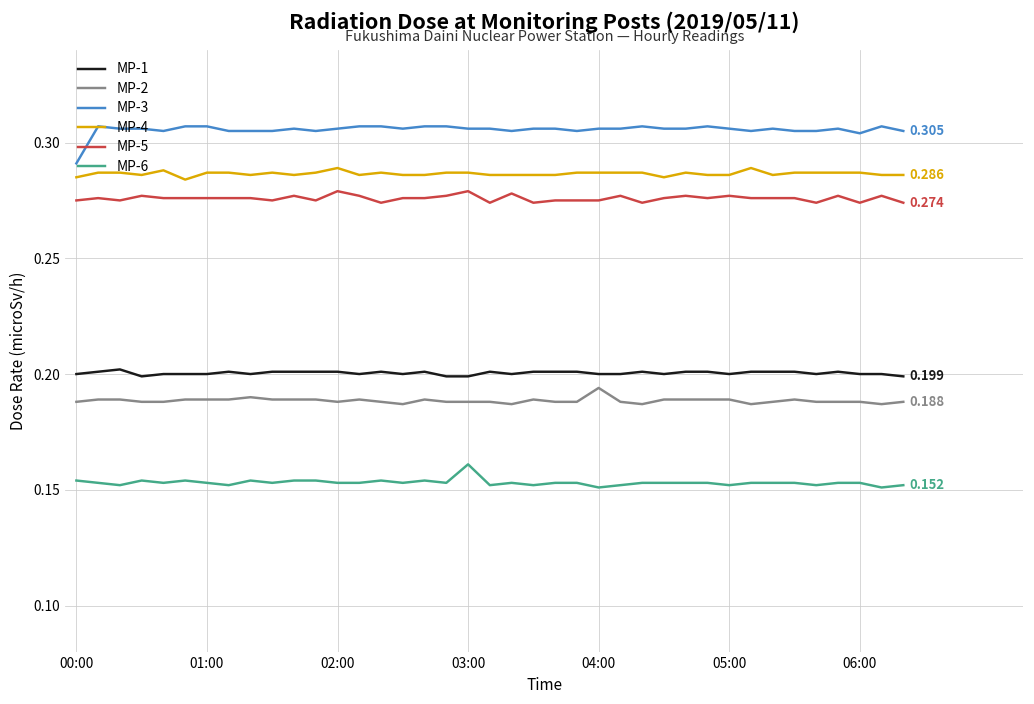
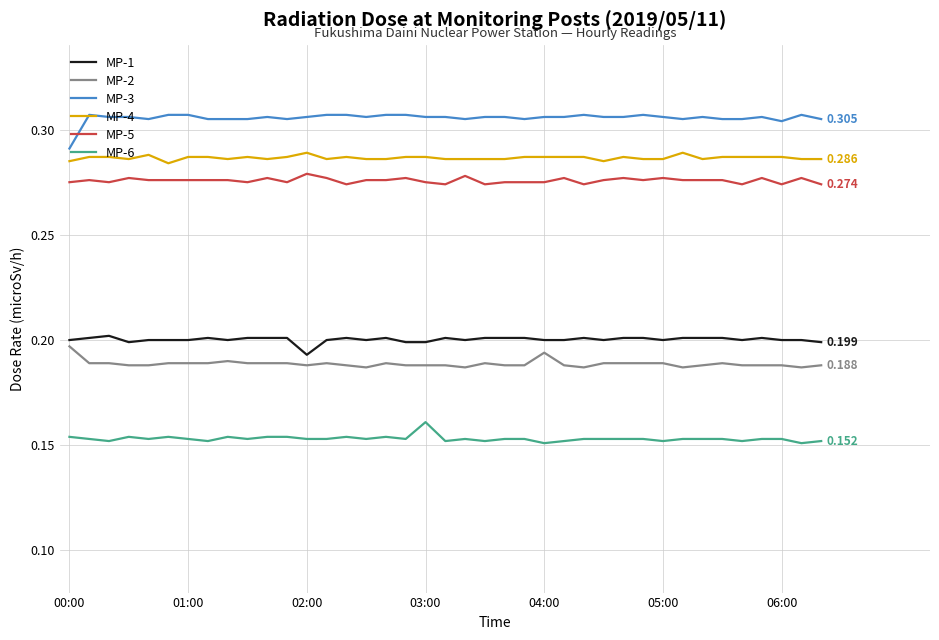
  {
    "MP-1": {
      "00:00": 0.200,
      "01:00": 0.200,
-     "02:00": 0.201,
+     "02:00": 0.193,
      "03:00": 0.199,
      "04:00": 0.200,
      "05:00": 0.200,
      "06:00": 0.200
    },
    "MP-2": {
-     "00:00": 0.188,
+     "00:00": 0.197,
      "01:00": 0.189,
      "02:00": 0.188,
      "03:00": 0.188,
      "04:00": 0.194,
      "05:00": 0.189,
      "06:00": 0.188
    },
    "MP-3": {
      "00:00": 0.291,
      "01:00": 0.307,
      "02:00": 0.306,
      "03:00": 0.306,
      "04:00": 0.306,
      "05:00": 0.306,
      "06:00": 0.304
    },
    "MP-4": {
      "00:00": 0.285,
      "01:00": 0.287,
      "02:00": 0.289,
      "03:00": 0.287,
      "04:00": 0.287,
      "05:00": 0.286,
      "06:00": 0.287
    },
    "MP-5": {
      "00:00": 0.275,
      "01:00": 0.276,
      "02:00": 0.279,
-     "03:00": 0.279,
+     "03:00": 0.275,
      "04:00": 0.275,
      "05:00": 0.277,
      "06:00": 0.274
    },
    "MP-6": {
      "00:00": 0.154,
      "01:00": 0.153,
      "02:00": 0.153,
      "03:00": 0.161,
      "04:00": 0.151,
      "05:00": 0.152,
      "06:00": 0.153
    }
  }
